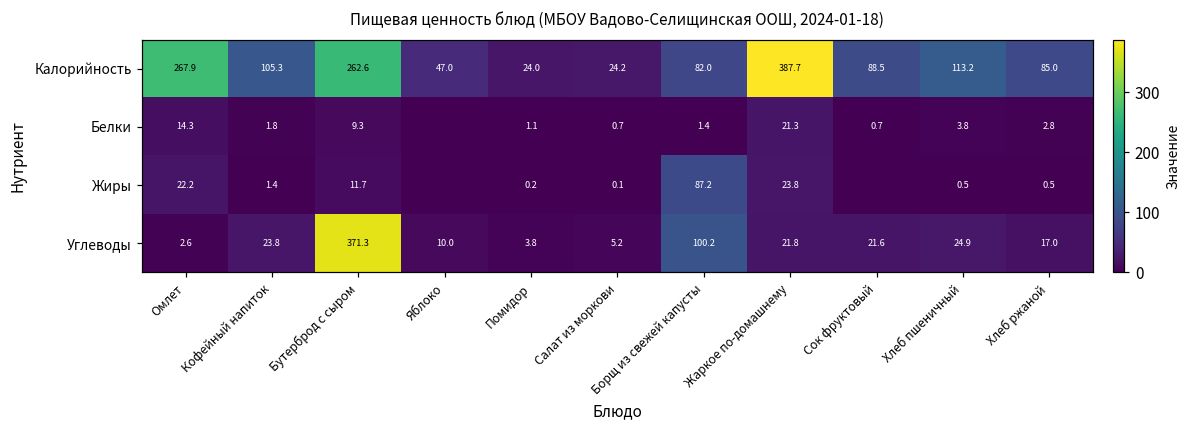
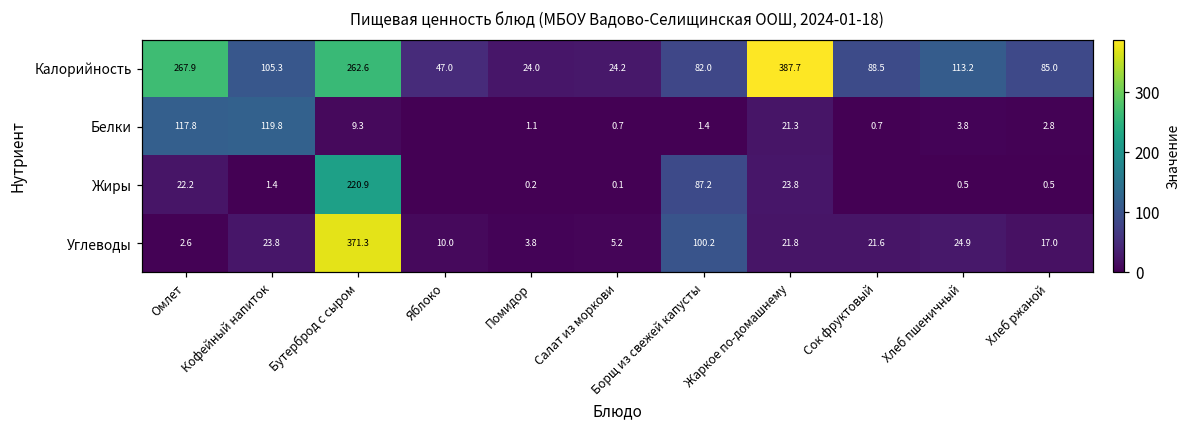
  {
    "Калорийность": {
      "Омлет": 267.9,
      "Кофейный напиток": 105.3,
      "Бутерброд с сыром": 262.6,
      "Яблоко": 47.0,
      "Помидор": 24.0,
      "Салат из моркови": 24.2,
      "Борщ из свежей капусты": 82.0,
      "Жаркое по-домашнему": 387.7,
      "Сок фруктовый": 88.5,
      "Хлеб пшеничный": 113.2,
      "Хлеб ржаной": 85.0
    },
    "Белки": {
-     "Омлет": 14.3,
-     "Кофейный напиток": 1.8,
+     "Омлет": 117.8,
+     "Кофейный напиток": 119.8,
      "Бутерброд с сыром": 9.3,
      "Помидор": 1.1,
      "Салат из моркови": 0.7,
      "Борщ из свежей капусты": 1.4,
      "Жаркое по-домашнему": 21.3,
      "Сок фруктовый": 0.7,
      "Хлеб пшеничный": 3.8,
      "Хлеб ржаной": 2.8
    },
    "Жиры": {
      "Омлет": 22.2,
      "Кофейный напиток": 1.4,
-     "Бутерброд с сыром": 11.7,
+     "Бутерброд с сыром": 220.9,
      "Помидор": 0.2,
      "Салат из моркови": 0.1,
      "Борщ из свежей капусты": 87.2,
      "Жаркое по-домашнему": 23.8,
      "Хлеб пшеничный": 0.5,
      "Хлеб ржаной": 0.5
    },
    "Углеводы": {
      "Омлет": 2.6,
      "Кофейный напиток": 23.8,
      "Бутерброд с сыром": 371.3,
      "Яблоко": 10.0,
      "Помидор": 3.8,
      "Салат из моркови": 5.2,
      "Борщ из свежей капусты": 100.2,
      "Жаркое по-домашнему": 21.8,
      "Сок фруктовый": 21.6,
      "Хлеб пшеничный": 24.9,
      "Хлеб ржаной": 17.0
    }
  }
